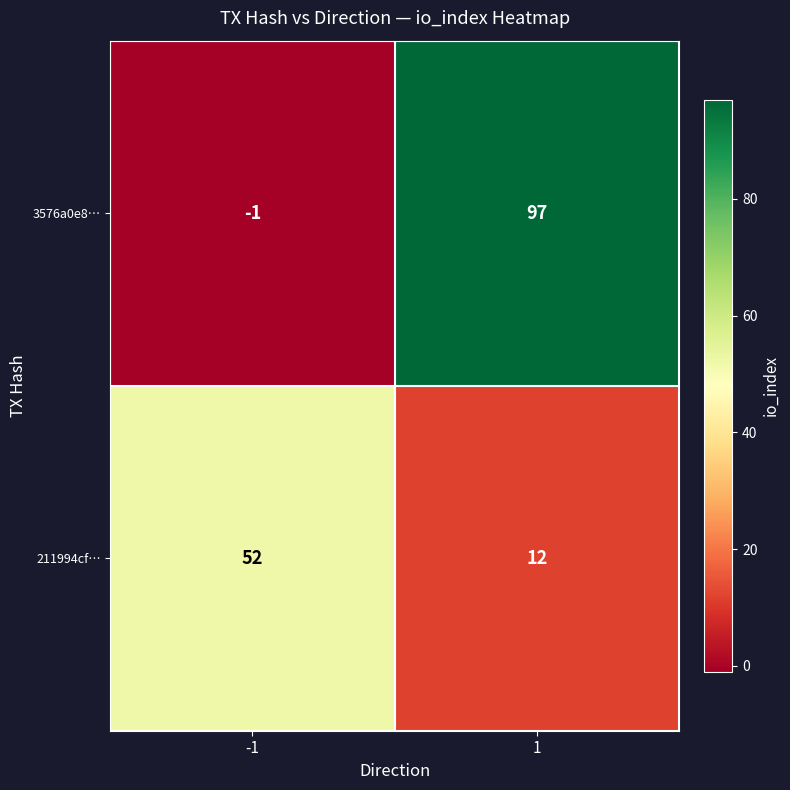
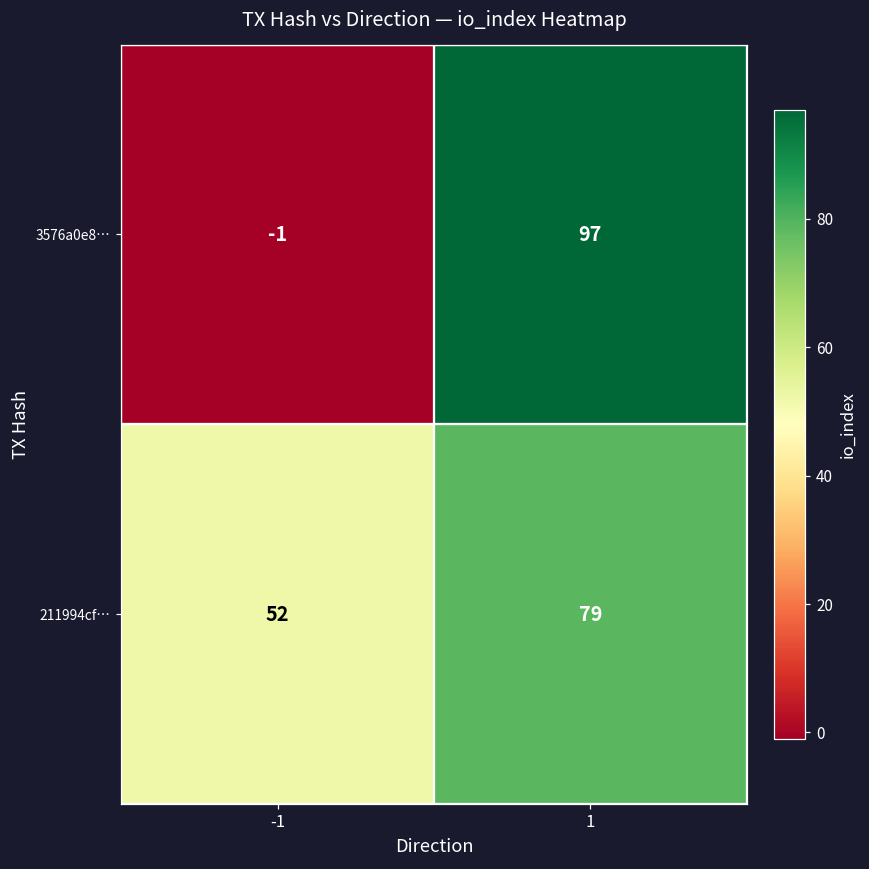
  {
    "3576a0e8…": {
      "-1": -1,
      "1": 97
    },
    "211994cf…": {
      "-1": 52,
-     "1": 12
+     "1": 79
    }
  }
